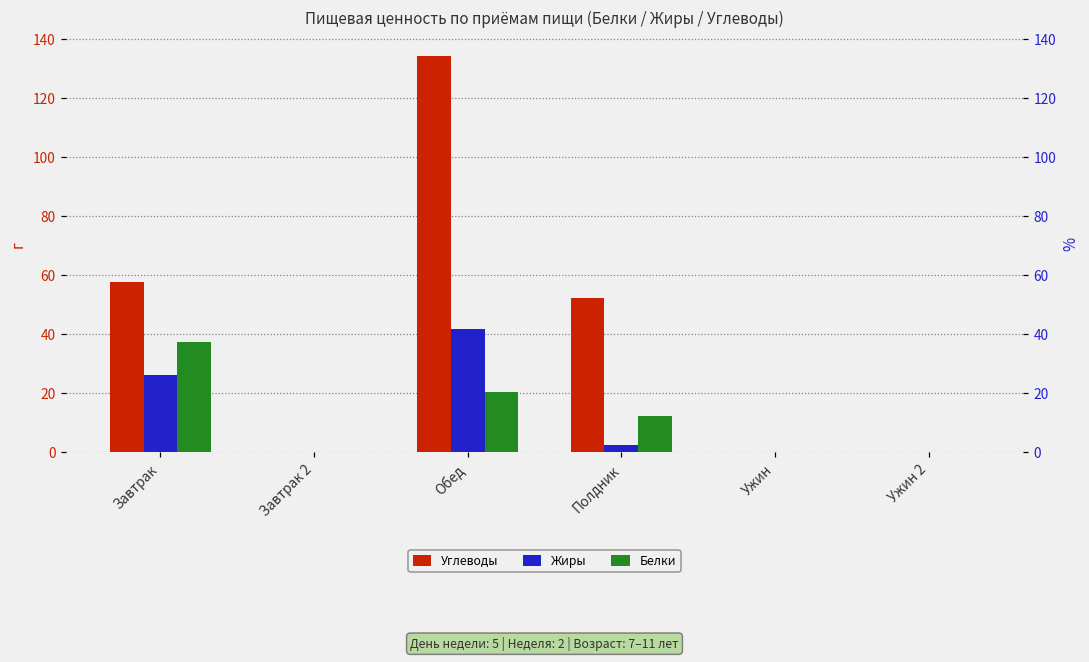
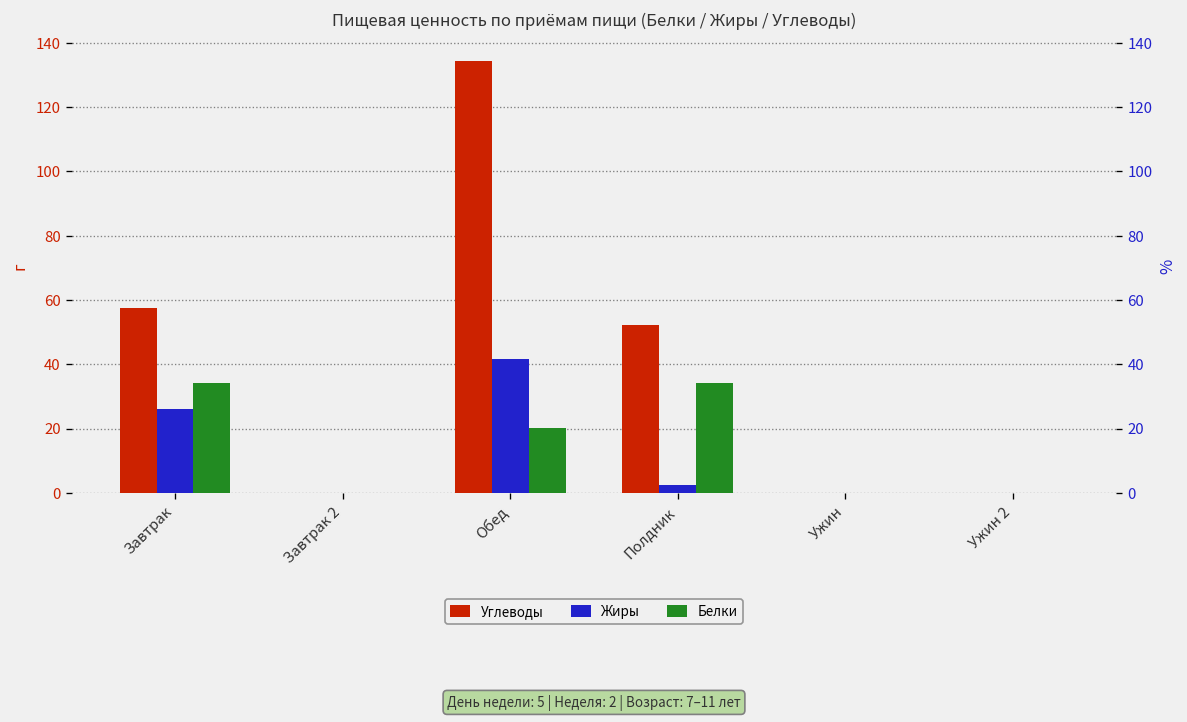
  {
    "Углеводы": {
      "Завтрак": 58,
      "Завтрак 2": 0,
      "Обед": 134,
      "Полдник": 52,
      "Ужин": 0,
      "Ужин 2": 0
    },
    "Жиры": {
      "Завтрак": 26,
      "Завтрак 2": 0,
      "Обед": 42,
      "Полдник": 3,
      "Ужин": 0,
      "Ужин 2": 0
    },
    "Белки": {
-     "Завтрак": 37,
+     "Завтрак": 34,
      "Завтрак 2": 0,
      "Обед": 20,
-     "Полдник": 12,
+     "Полдник": 34,
      "Ужин": 0,
      "Ужин 2": 0
    }
  }
